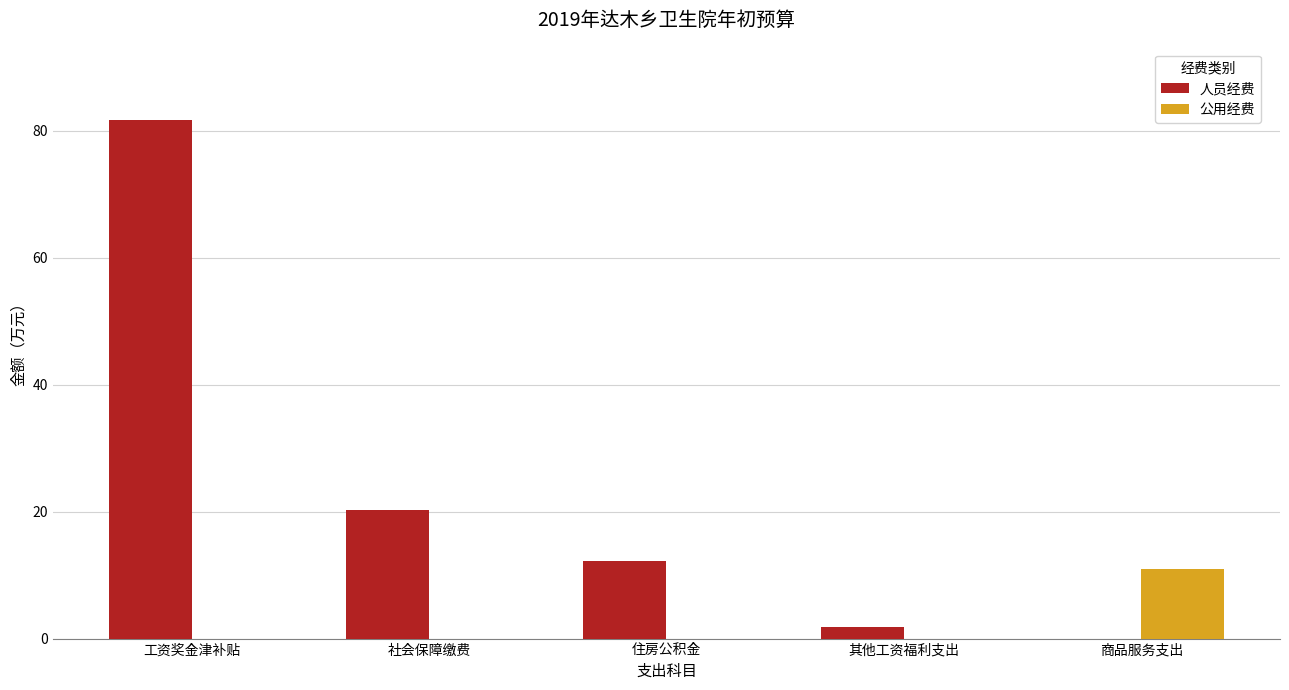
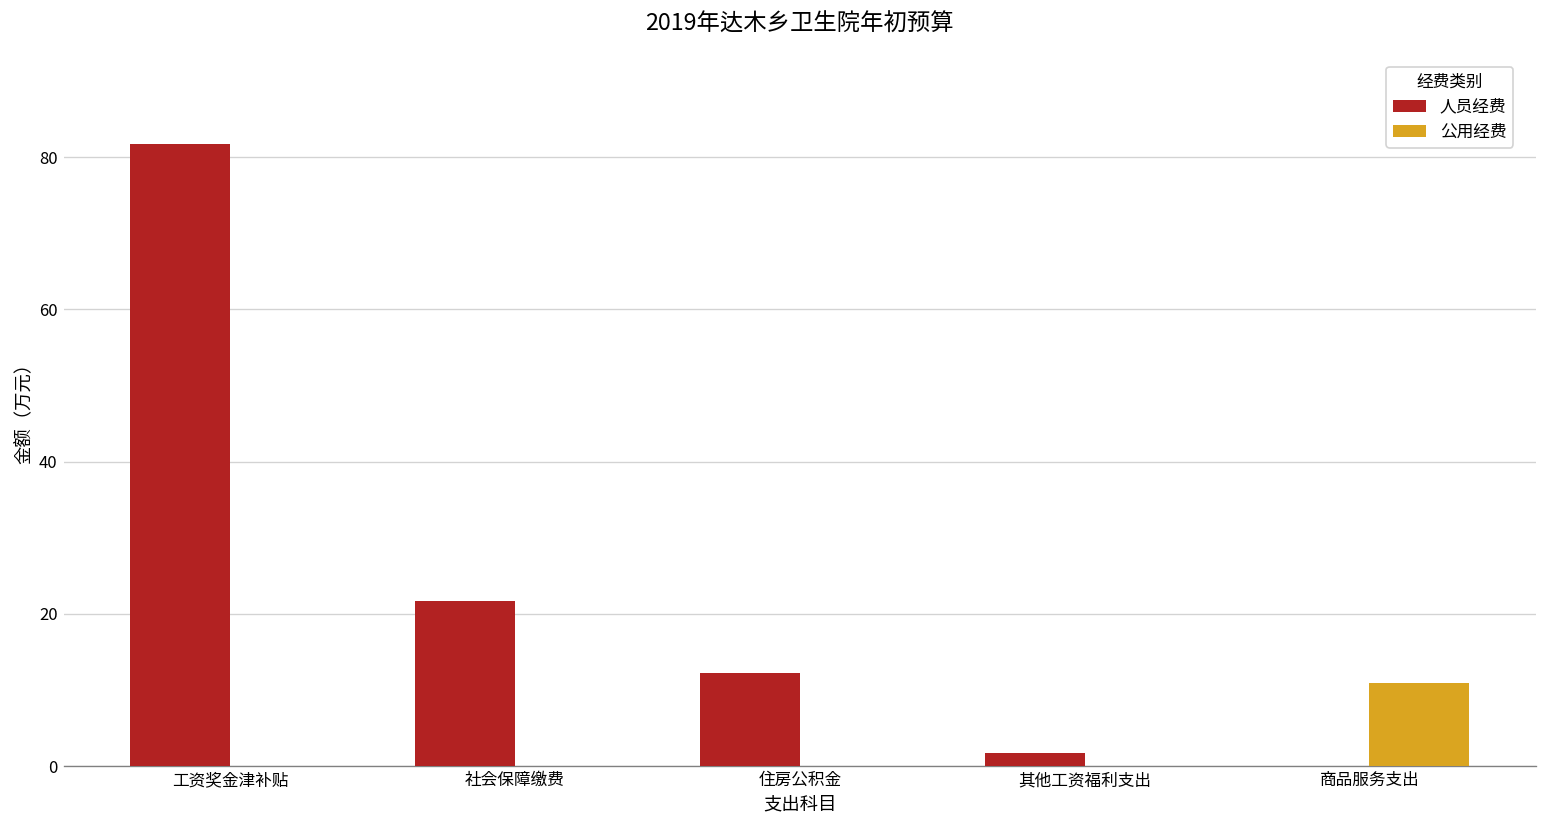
  {
    "人员经费": {
      "工资奖金津补贴": 82,
-     "社会保障缴费": 20,
+     "社会保障缴费": 22,
      "住房公积金": 12,
      "其他工资福利支出": 2,
      "商品服务支出": 0
    },
    "公用经费": {
      "工资奖金津补贴": 0,
      "社会保障缴费": 0,
      "住房公积金": 0,
      "其他工资福利支出": 0,
      "商品服务支出": 11
    }
  }
